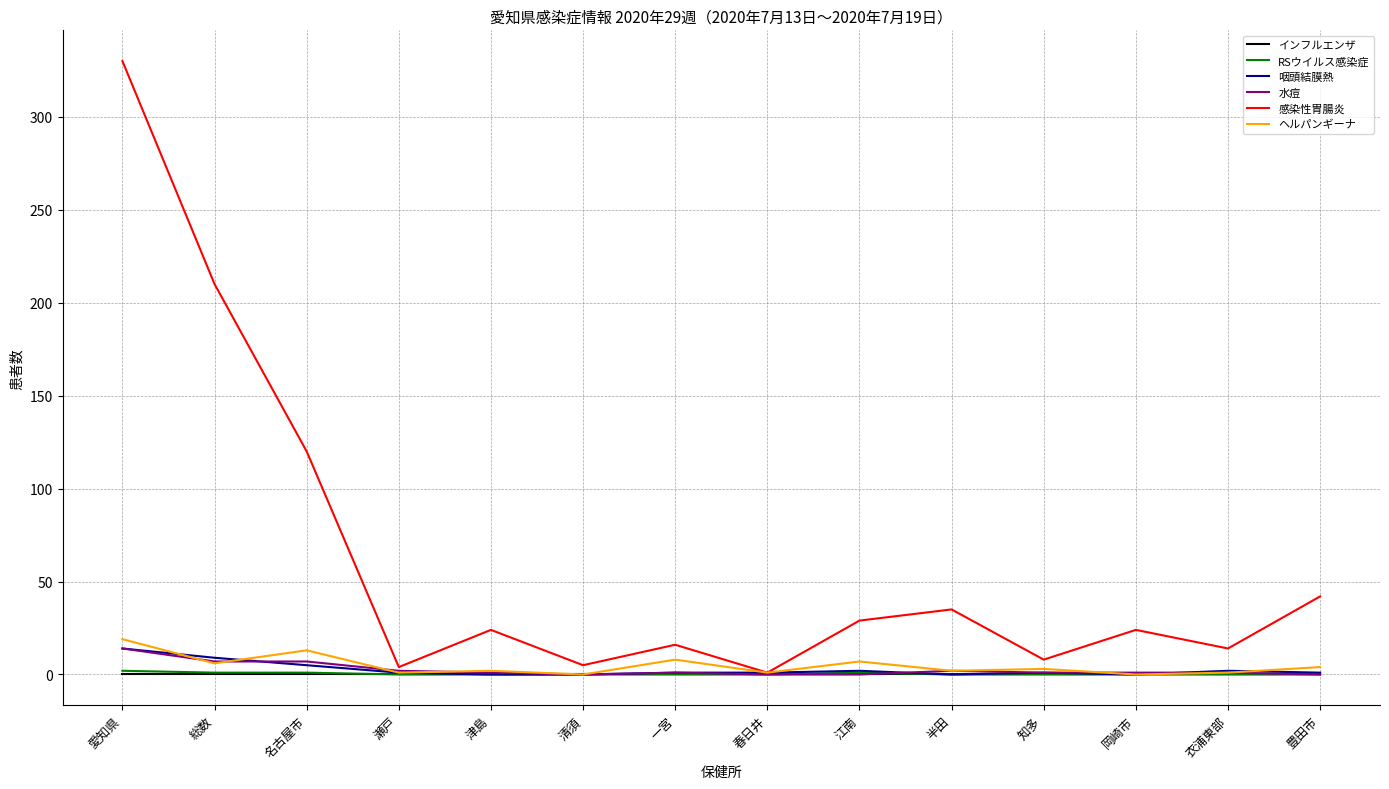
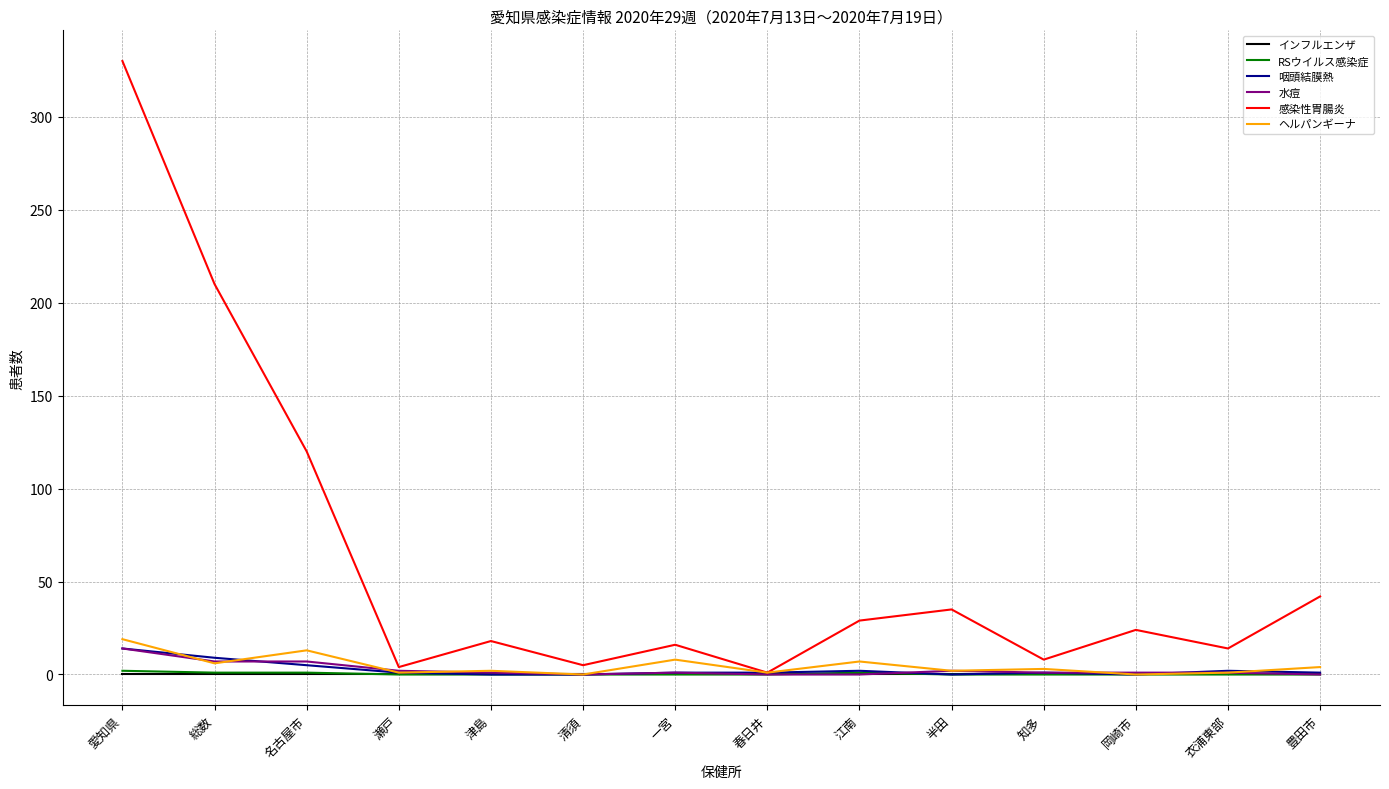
  {
    "インフルエンザ": {
      "愛知県": 0
    },
    "RSウイルス感染症": {
      "愛知県": 2
    },
    "咽頭結膜熱": {
      "総数": 9,
      "名古屋市": 5
    },
    "水痘": {
      "名古屋市": 7
    },
    "感染性胃腸炎": {
      "愛知県": 330,
      "総数": 210,
      "名古屋市": 120,
      "瀬戸": 4,
-     "津島": 24,
+     "津島": 18,
      "清須": 5,
      "一宮": 16,
      "江南": 29,
      "半田": 35,
      "知多": 8,
      "岡崎市": 24,
      "衣浦東部": 14,
      "豊田市": 42
    },
    "ヘルパンギーナ": {
      "愛知県": 19,
      "名古屋市": 13,
      "一宮": 8,
      "江南": 7,
      "知多": 3,
      "豊田市": 4
    }
  }
